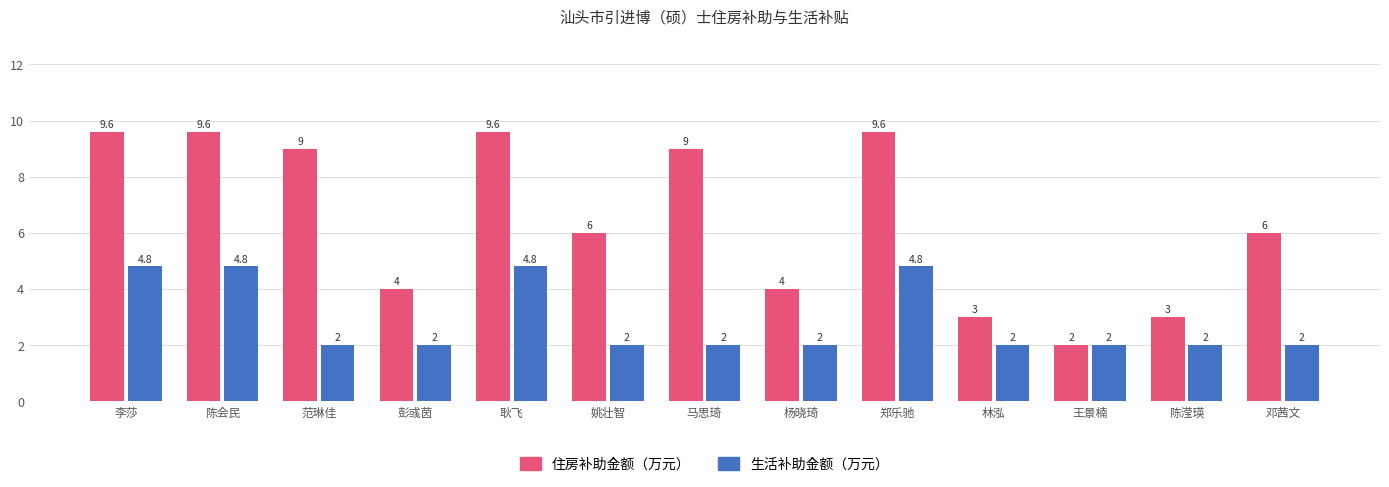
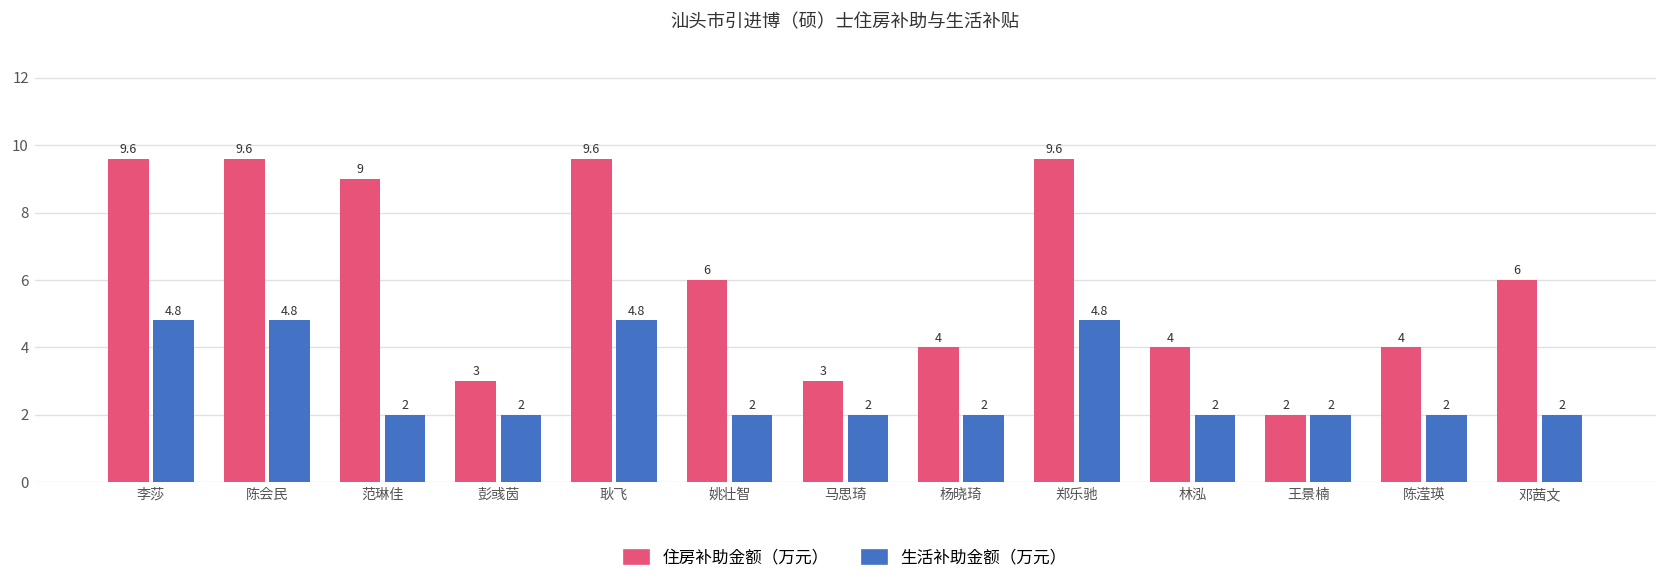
  {
    "住房补助金额（万元）": {
      "李莎": 9.6,
      "陈会民": 9.6,
      "范琳佳": 9,
-     "彭彧茵": 4,
+     "彭彧茵": 3,
      "耿飞": 9.6,
      "姚壮智": 6,
-     "马思琦": 9,
+     "马思琦": 3,
      "杨晓琦": 4,
      "郑乐驰": 9.6,
-     "林泓": 3,
+     "林泓": 4,
      "王景楠": 2,
-     "陈滢瑛": 3,
+     "陈滢瑛": 4,
      "邓茜文": 6
    },
    "生活补助金额（万元）": {
      "李莎": 4.8,
      "陈会民": 4.8,
      "范琳佳": 2,
      "彭彧茵": 2,
      "耿飞": 4.8,
      "姚壮智": 2,
      "马思琦": 2,
      "杨晓琦": 2,
      "郑乐驰": 4.8,
      "林泓": 2,
      "王景楠": 2,
      "陈滢瑛": 2,
      "邓茜文": 2
    }
  }
